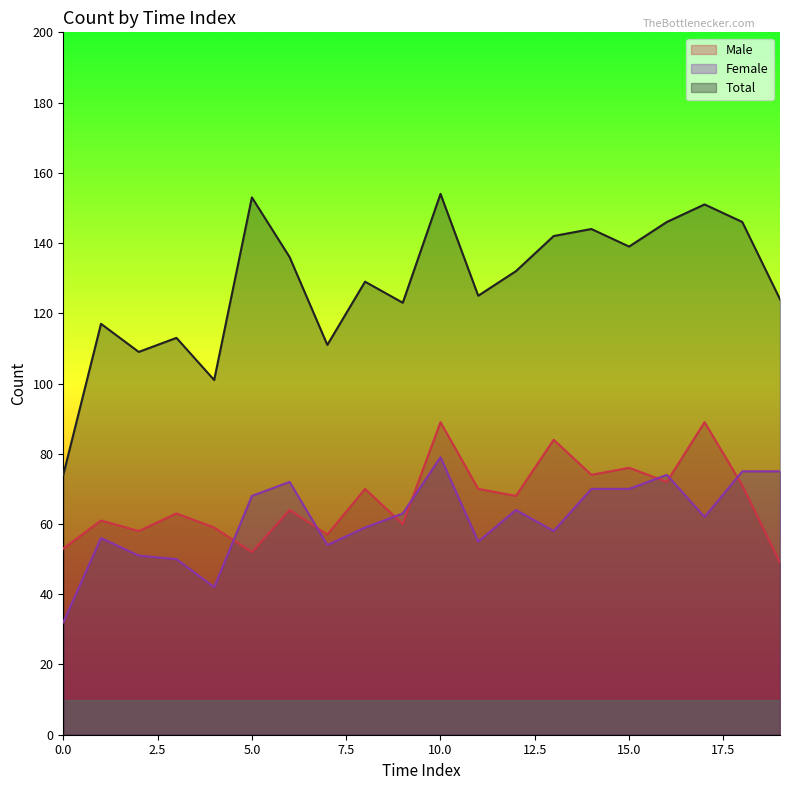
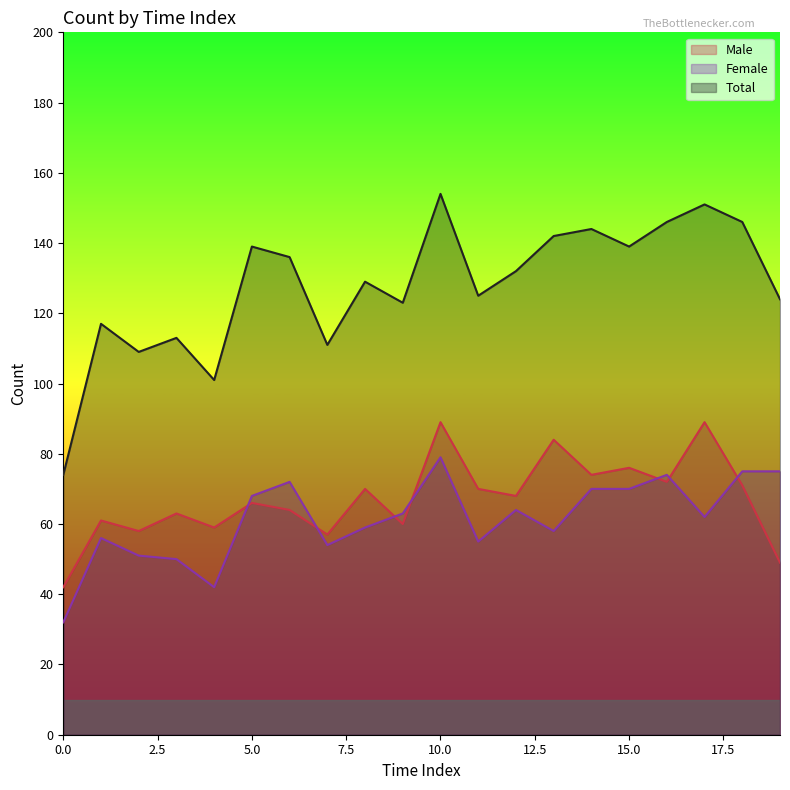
  {
    "Male": {
-     "0.0": 53,
-     "5.0": 52,
+     "0.0": 42,
+     "5.0": 66,
      "10.0": 89,
      "15.0": 76
    },
    "Female": {
      "0.0": 32,
      "5.0": 68,
      "10.0": 79,
      "15.0": 70
    },
    "Total": {
      "0.0": 74,
-     "5.0": 153,
+     "5.0": 139,
      "10.0": 154,
      "15.0": 139
    }
  }
